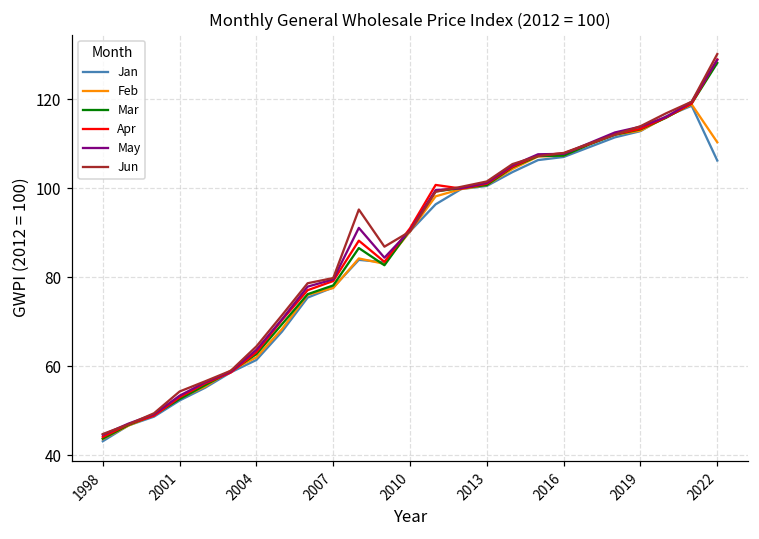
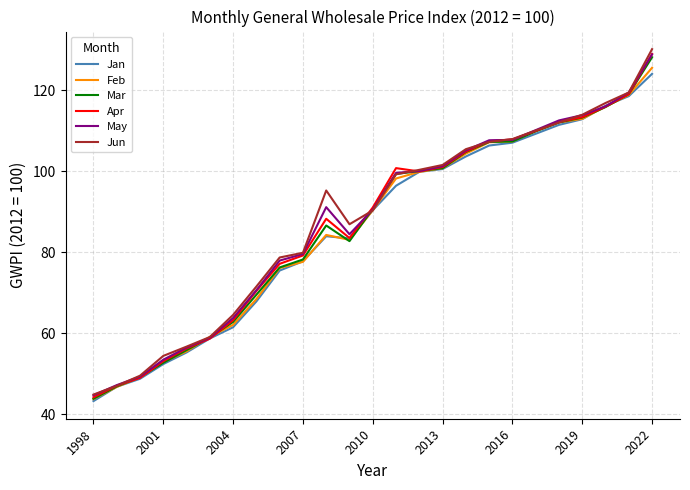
  {
    "Jan": {
-     "2022": 106
+     "2022": 124
    },
    "Feb": {
-     "2022": 110
+     "2022": 126
    },
    "Mar": {
      "2022": 128
    },
    "Jun": {
      "2001": 54,
      "2004": 64,
      "2022": 130
    }
  }
